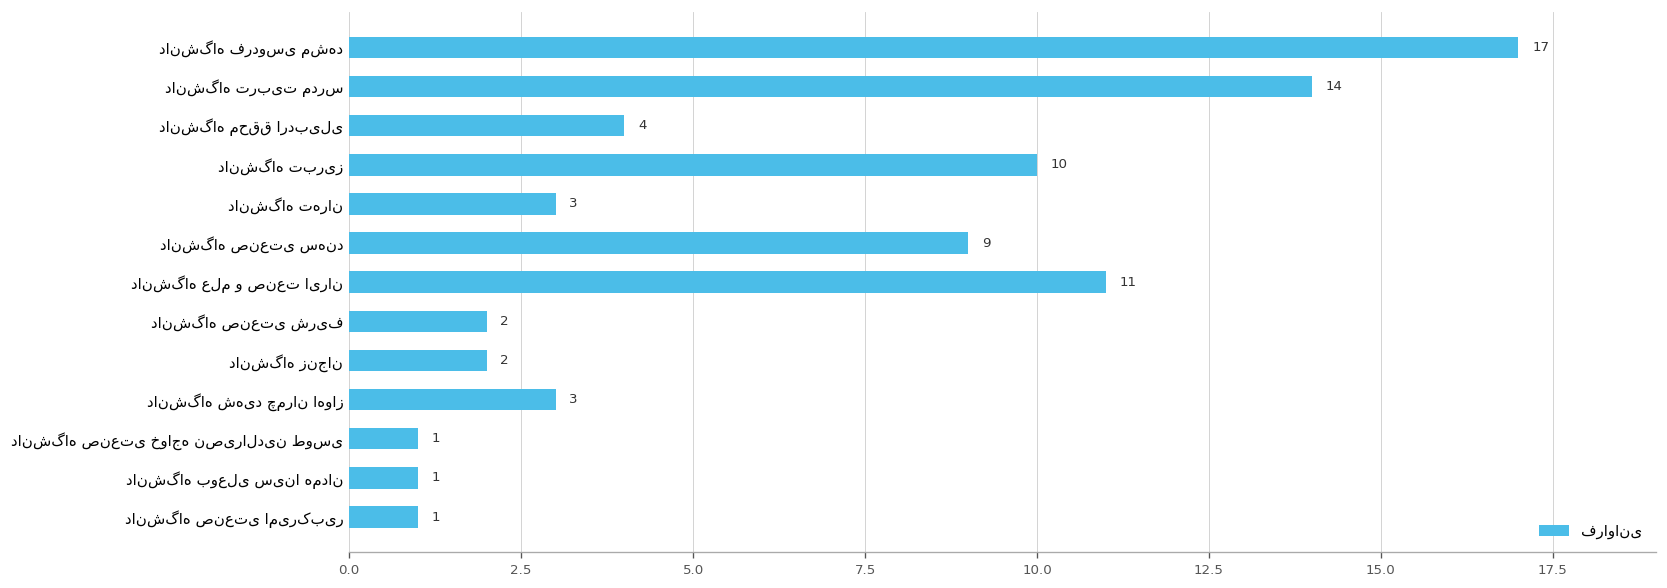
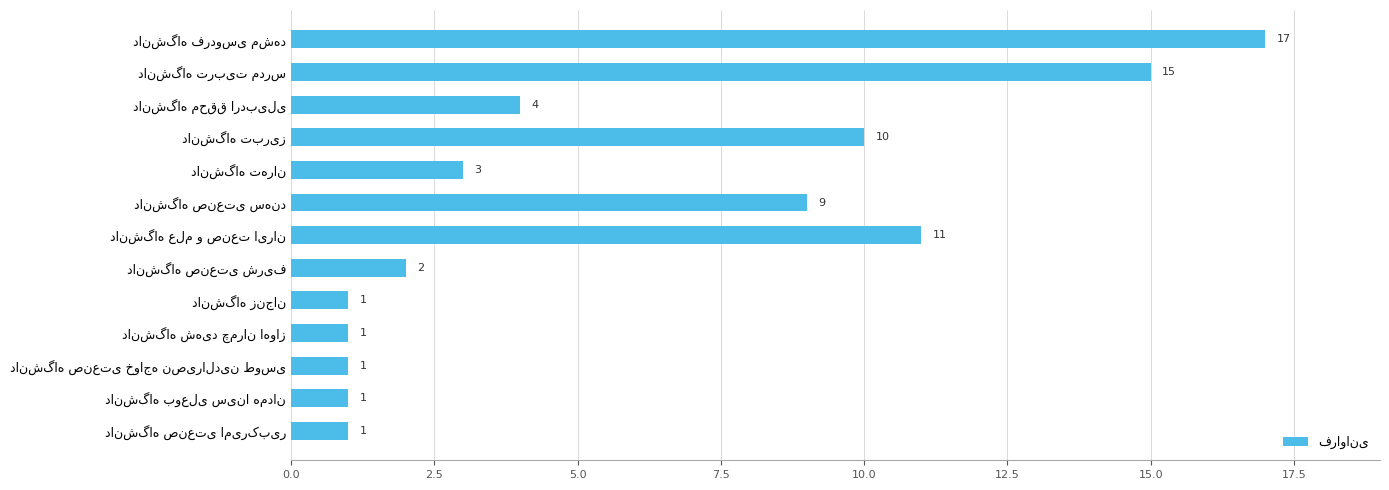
  {
    "دانشگاه فردوسی مشهد": 17,
-   "دانشگاه تربیت مدرس": 14,
+   "دانشگاه تربیت مدرس": 15,
    "دانشگاه محقق اردبیلی": 4,
    "دانشگاه تبریز": 10,
    "دانشگاه تهران": 3,
    "دانشگاه صنعتی سهند": 9,
    "دانشگاه علم و صنعت ایران": 11,
    "دانشگاه صنعتی شریف": 2,
-   "دانشگاه زنجان": 2,
-   "دانشگاه شهید چمران اهواز": 3,
+   "دانشگاه زنجان": 1,
+   "دانشگاه شهید چمران اهواز": 1,
    "دانشگاه صنعتی خواجه نصیرالدین طوسی": 1,
    "دانشگاه بوعلی سینا همدان": 1,
    "دانشگاه صنعتی امیرکبیر": 1
  }
